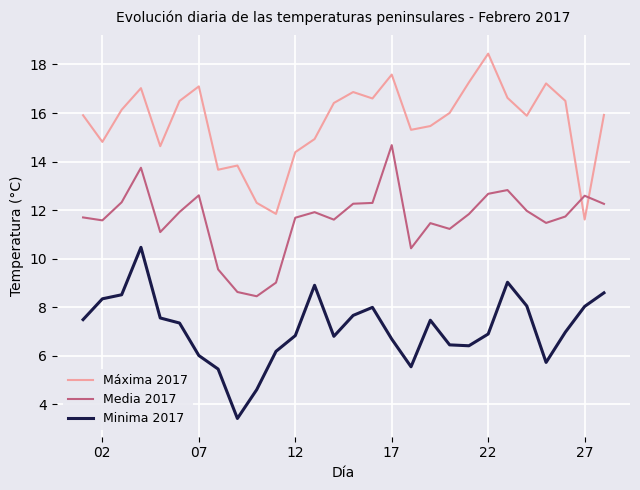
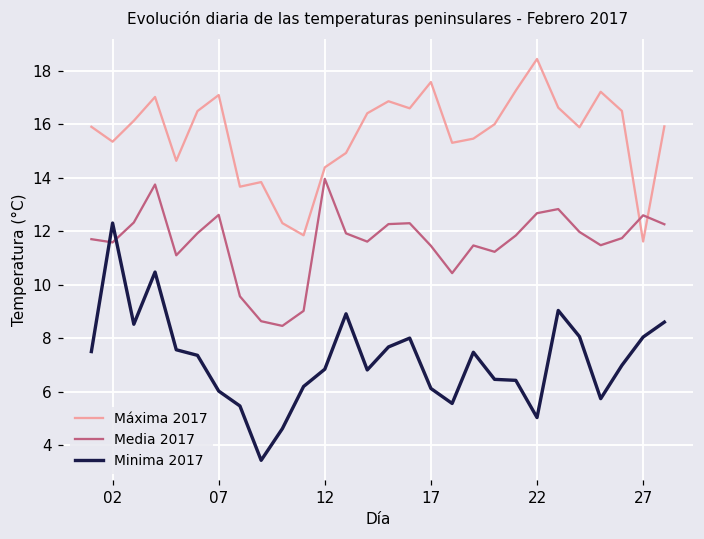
  {
    "Máxima 2017": {
-     "02": 14.8,
+     "02": 15.4,
      "07": 17.1,
      "12": 14.4,
      "17": 17.6,
      "22": 18.4,
      "27": 11.6
    },
    "Media 2017": {
      "02": 11.6,
      "07": 12.6,
-     "12": 11.7,
-     "17": 14.7,
+     "12": 14.0,
+     "17": 11.5,
      "22": 12.7,
      "27": 12.6
    },
    "Minima 2017": {
-     "02": 8.4,
+     "02": 12.3,
      "07": 6.0,
      "12": 6.8,
-     "17": 6.7,
-     "22": 6.9,
+     "17": 6.1,
+     "22": 5.0,
      "27": 8.0
    }
  }
